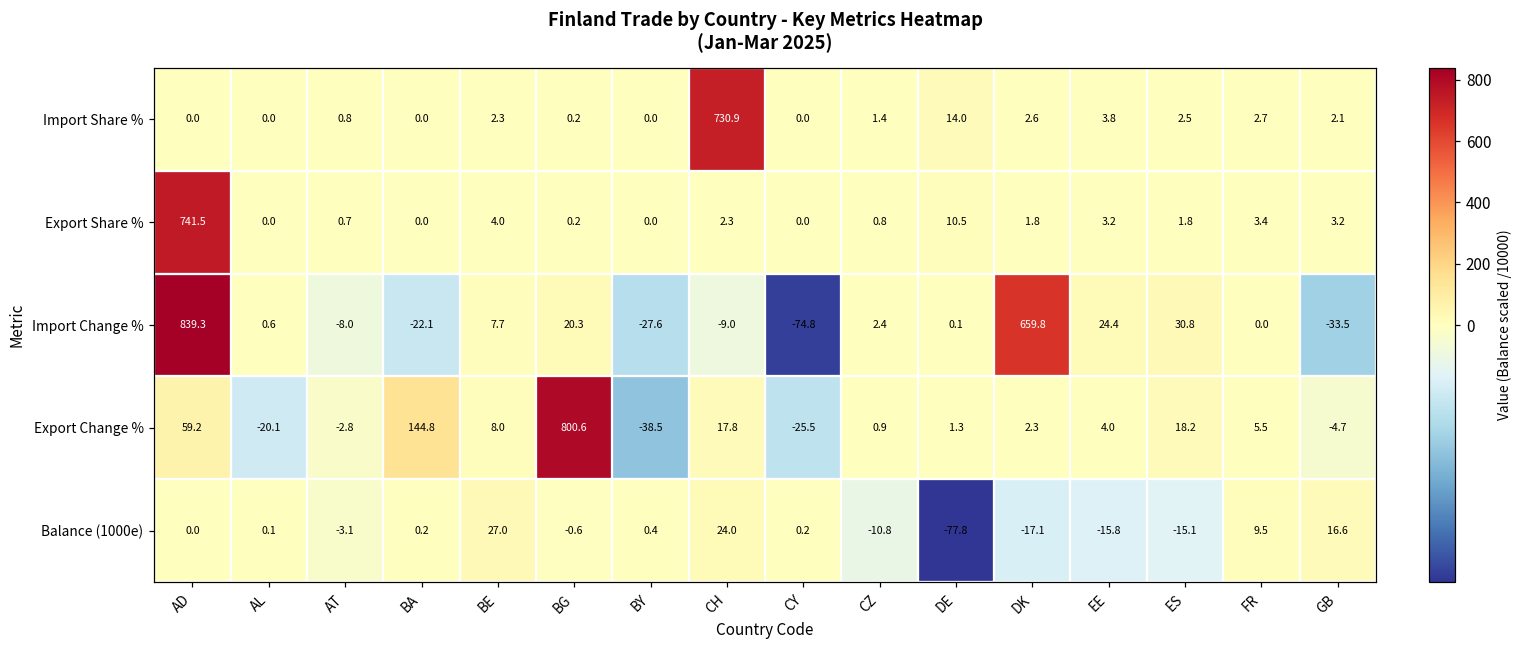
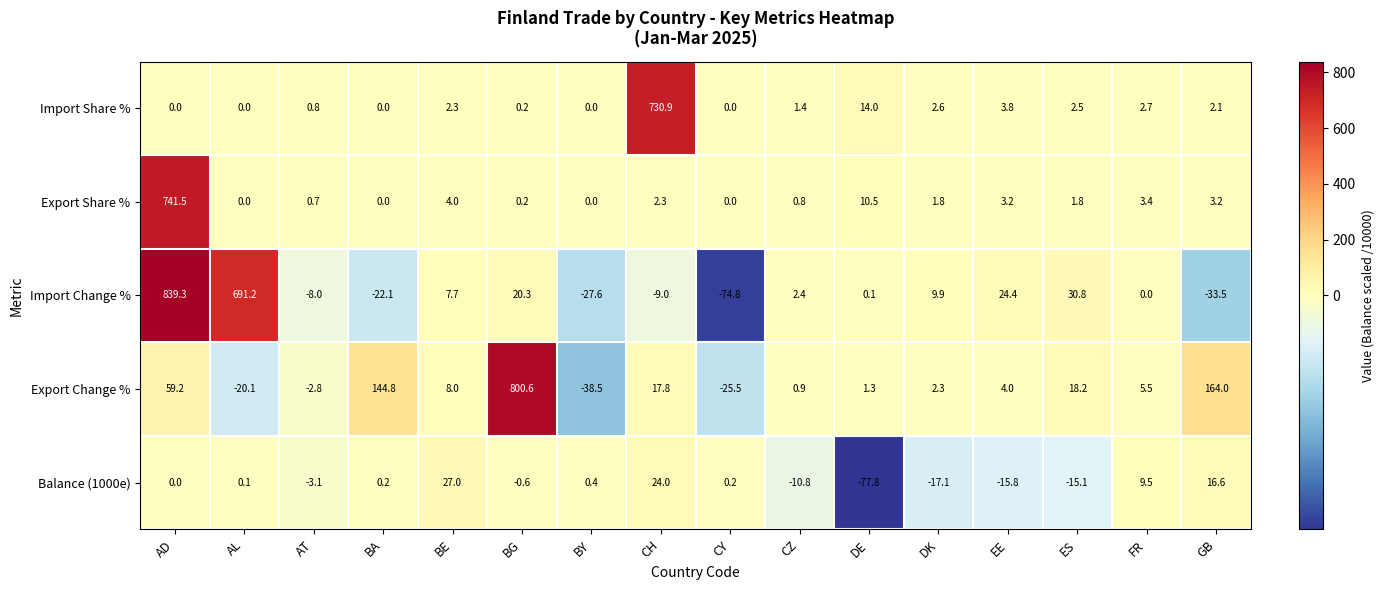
  {
    "Import Share %": {
      "AD": 0.0,
      "AL": 0.0,
      "AT": 0.8,
      "BA": 0.0,
      "BE": 2.3,
      "BG": 0.2,
      "BY": 0.0,
      "CH": 730.9,
      "CY": 0.0,
      "CZ": 1.4,
      "DE": 14.0,
      "DK": 2.6,
      "EE": 3.8,
      "ES": 2.5,
      "FR": 2.7,
      "GB": 2.1
    },
    "Export Share %": {
      "AD": 741.5,
      "AL": 0.0,
      "AT": 0.7,
      "BA": 0.0,
      "BE": 4.0,
      "BG": 0.2,
      "BY": 0.0,
      "CH": 2.3,
      "CY": 0.0,
      "CZ": 0.8,
      "DE": 10.5,
      "DK": 1.8,
      "EE": 3.2,
      "ES": 1.8,
      "FR": 3.4,
      "GB": 3.2
    },
    "Import Change %": {
      "AD": 839.3,
-     "AL": 0.6,
+     "AL": 691.2,
      "AT": -8.0,
      "BA": -22.1,
      "BE": 7.7,
      "BG": 20.3,
      "BY": -27.6,
      "CH": -9.0,
      "CY": -74.8,
      "CZ": 2.4,
      "DE": 0.1,
-     "DK": 659.8,
+     "DK": 9.9,
      "EE": 24.4,
      "ES": 30.8,
      "FR": 0.0,
      "GB": -33.5
    },
    "Export Change %": {
      "AD": 59.2,
      "AL": -20.1,
      "AT": -2.8,
      "BA": 144.8,
      "BE": 8.0,
      "BG": 800.6,
      "BY": -38.5,
      "CH": 17.8,
      "CY": -25.5,
      "CZ": 0.9,
      "DE": 1.3,
      "DK": 2.3,
      "EE": 4.0,
      "ES": 18.2,
      "FR": 5.5,
-     "GB": -4.7
+     "GB": 164.0
    },
    "Balance (1000e)": {
      "AD": 0.0,
      "AL": 0.1,
      "AT": -3.1,
      "BA": 0.2,
      "BE": 27.0,
      "BG": -0.6,
      "BY": 0.4,
      "CH": 24.0,
      "CY": 0.2,
      "CZ": -10.8,
      "DE": -77.8,
      "DK": -17.1,
      "EE": -15.8,
      "ES": -15.1,
      "FR": 9.5,
      "GB": 16.6
    }
  }
